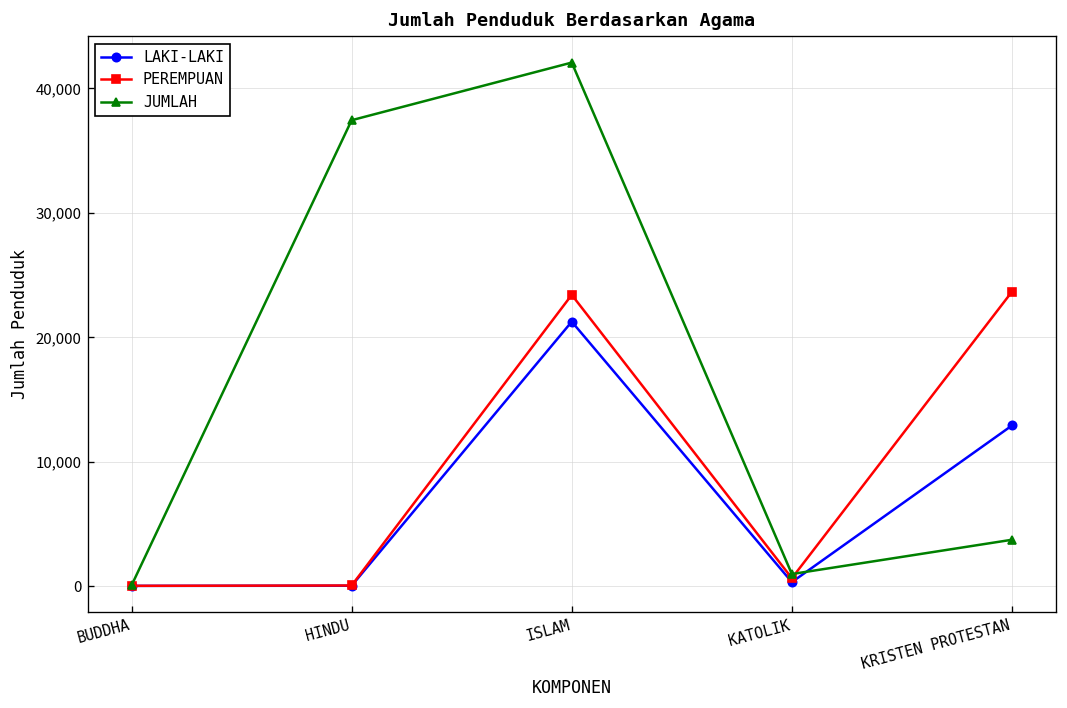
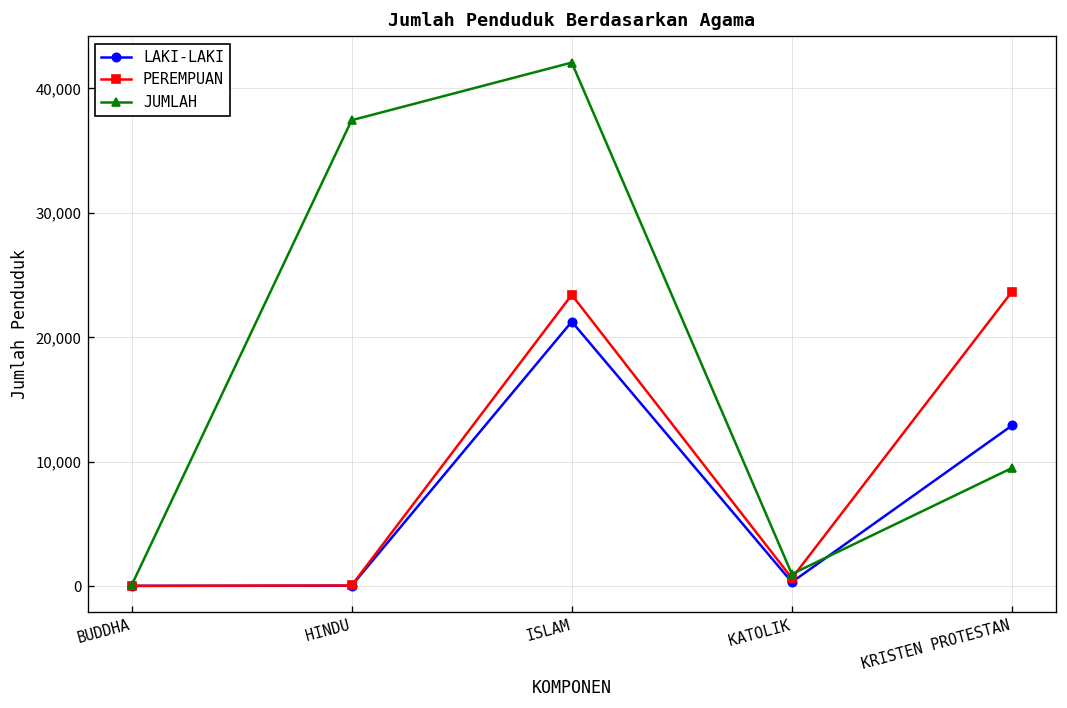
  {
    "LAKI-LAKI": {
      "ISLAM": "21,300",
      "KATOLIK": "300",
      "KRISTEN PROTESTAN": "12,900"
    },
    "PEREMPUAN": {
      "ISLAM": "23,400",
      "KATOLIK": "600",
      "KRISTEN PROTESTAN": "23,700"
    },
    "JUMLAH": {
      "HINDU": "37,400",
      "ISLAM": "42,100",
      "KATOLIK": "1,000",
-     "KRISTEN PROTESTAN": "3,700"
+     "KRISTEN PROTESTAN": "9,500"
    }
  }
